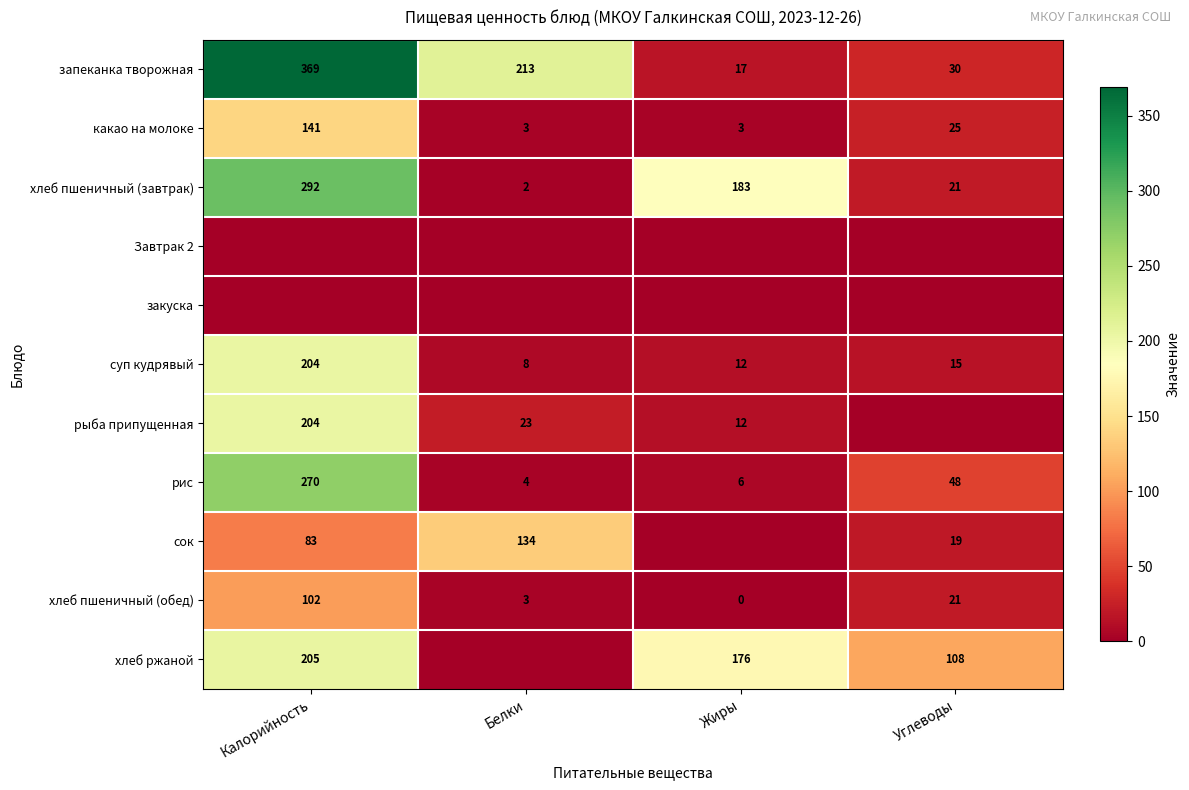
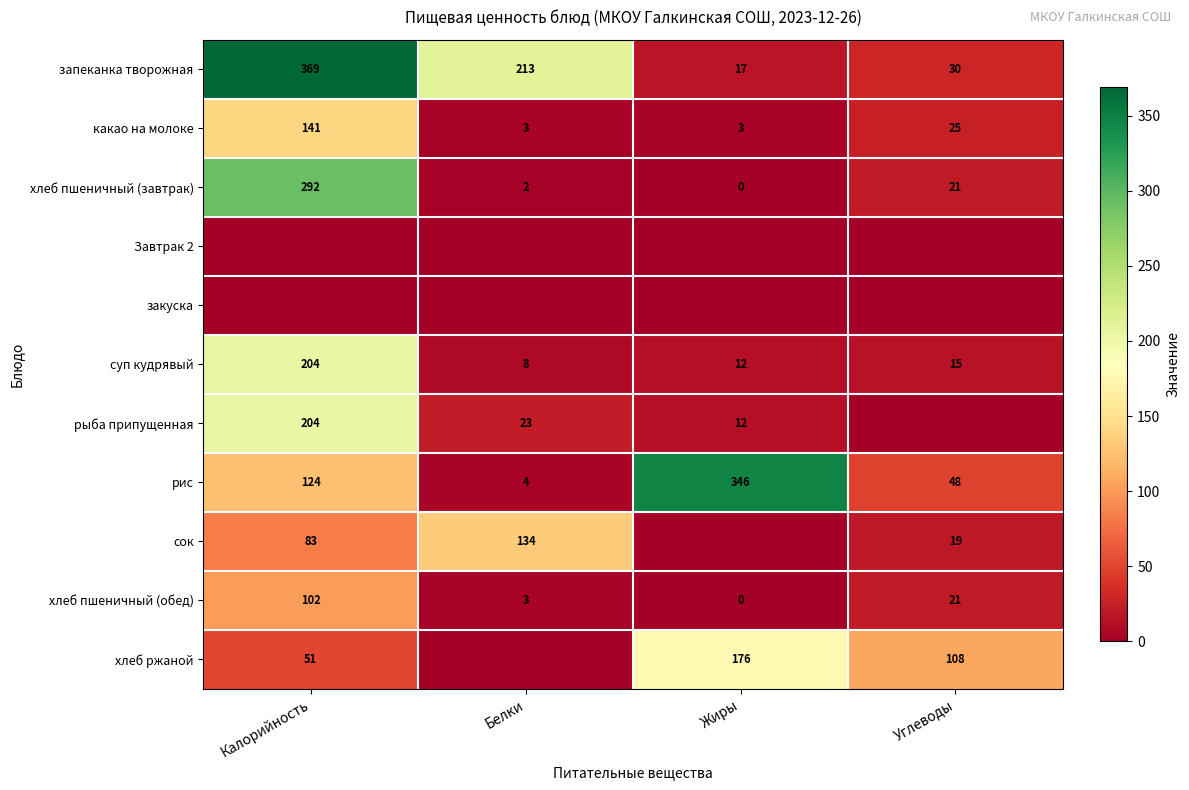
  {
    "запеканка творожная": {
      "Калорийность": 369,
      "Белки": 213,
      "Жиры": 17,
      "Углеводы": 30
    },
    "какао на молоке": {
      "Калорийность": 141,
      "Белки": 3,
      "Жиры": 3,
      "Углеводы": 25
    },
    "хлеб пшеничный (завтрак)": {
      "Калорийность": 292,
      "Белки": 2,
-     "Жиры": 183,
+     "Жиры": 0,
      "Углеводы": 21
    },
    "суп кудрявый": {
      "Калорийность": 204,
      "Белки": 8,
      "Жиры": 12,
      "Углеводы": 15
    },
    "рыба припущенная": {
      "Калорийность": 204,
      "Белки": 23,
      "Жиры": 12
    },
    "рис": {
-     "Калорийность": 270,
+     "Калорийность": 124,
      "Белки": 4,
-     "Жиры": 6,
+     "Жиры": 346,
      "Углеводы": 48
    },
    "сок": {
      "Калорийность": 83,
      "Белки": 134,
      "Углеводы": 19
    },
    "хлеб пшеничный (обед)": {
      "Калорийность": 102,
      "Белки": 3,
      "Жиры": 0,
      "Углеводы": 21
    },
    "хлеб ржаной": {
-     "Калорийность": 205,
+     "Калорийность": 51,
      "Жиры": 176,
      "Углеводы": 108
    }
  }
